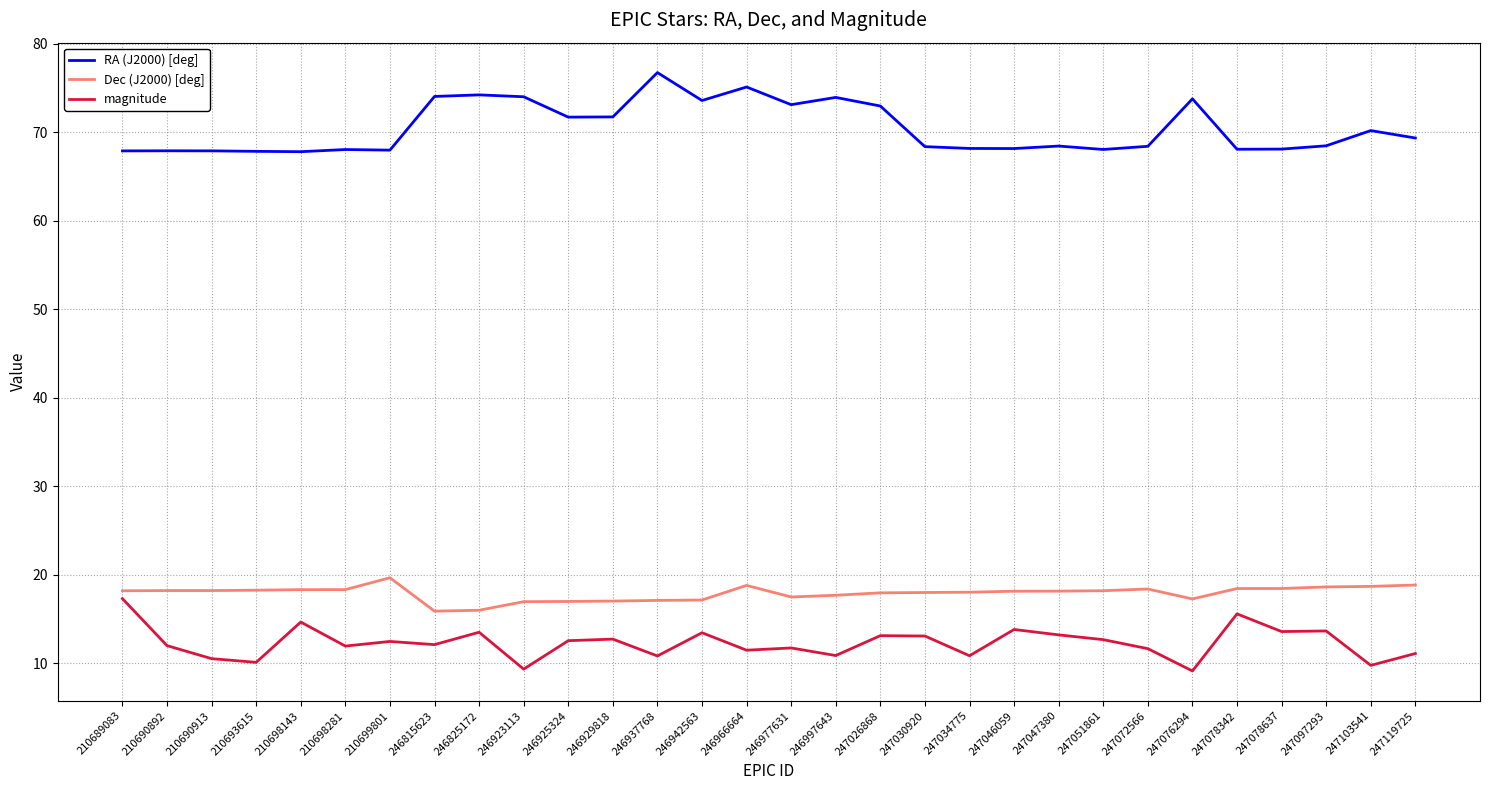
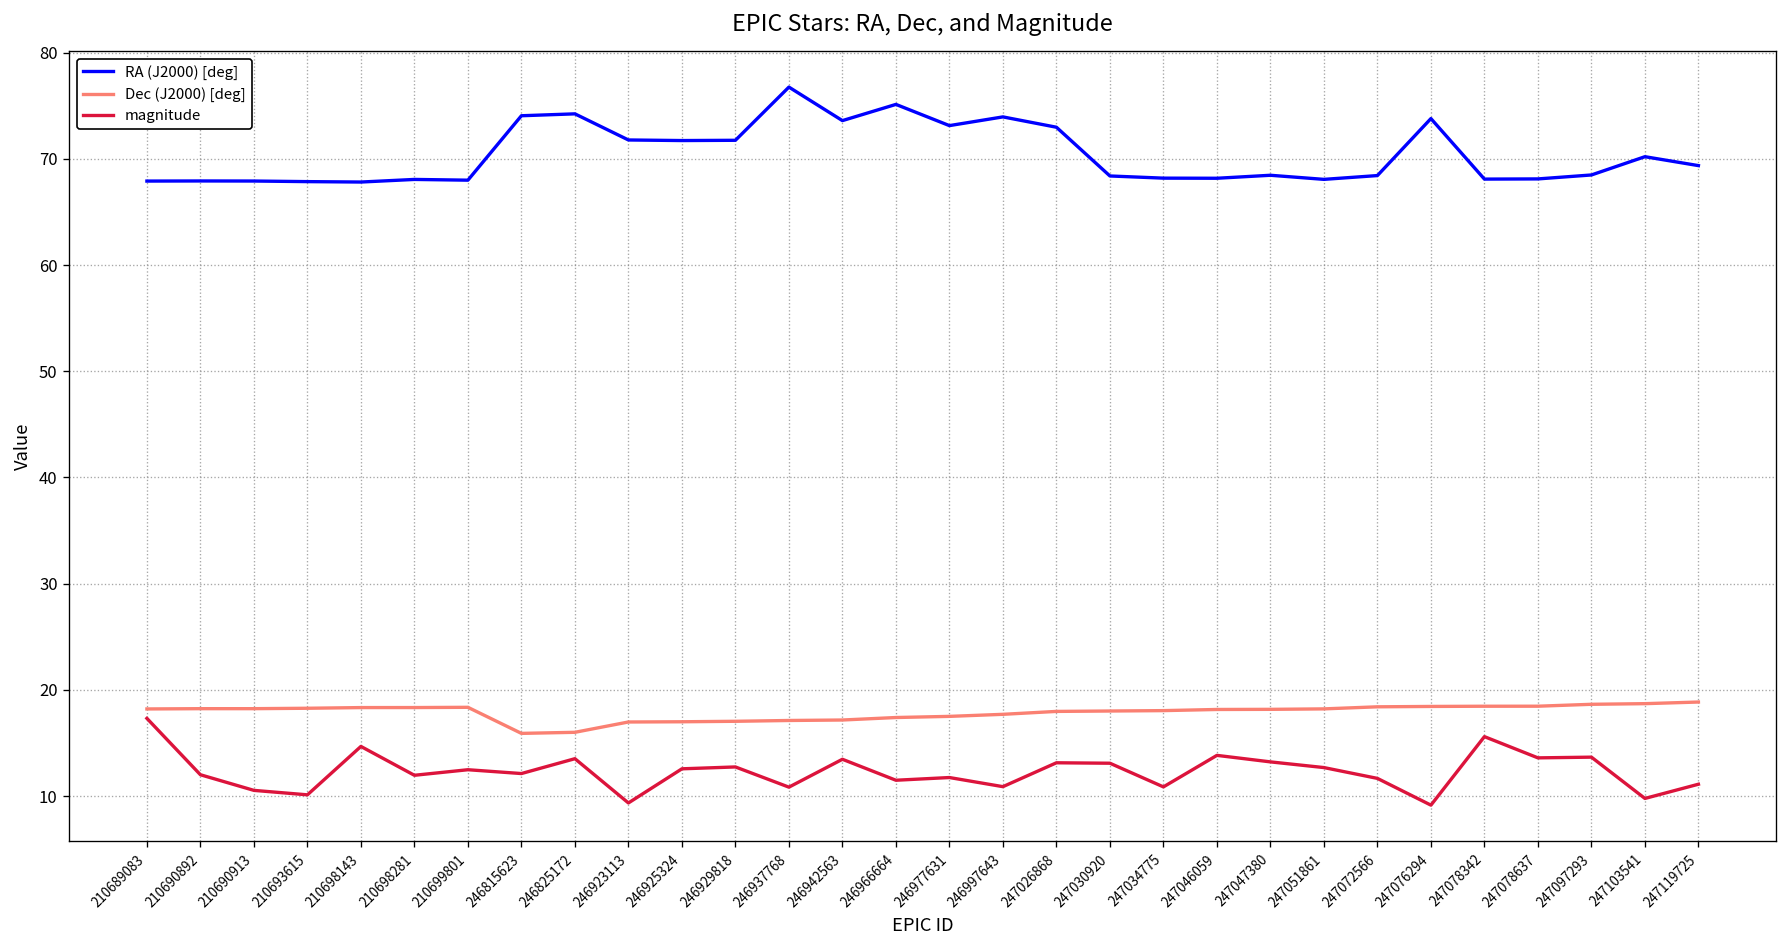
  {
    "RA (J2000) [deg]": {
      "210689083": 68,
      "210690892": 68,
      "210690913": 68,
      "210693615": 68,
      "210698143": 68,
      "210698281": 68,
      "210699801": 68,
      "246815623": 74,
      "246825172": 74,
-     "246923113": 74,
+     "246923113": 72,
      "246925324": 72,
      "246929818": 72,
      "246937768": 77,
      "246942563": 74,
      "246966664": 75,
      "246977631": 73,
      "246997643": 74,
      "247026868": 73,
      "247030920": 68,
      "247034775": 68,
      "247046059": 68,
      "247047380": 68,
      "247051861": 68,
      "247072566": 68,
      "247076294": 74,
      "247078342": 68,
      "247078637": 68,
      "247097293": 68,
      "247103541": 70,
      "247119725": 69
    },
    "Dec (J2000) [deg]": {
      "210689083": 18,
      "210690892": 18,
      "210690913": 18,
      "210693615": 18,
      "210698143": 18,
      "210698281": 18,
-     "210699801": 20,
+     "210699801": 18,
      "246815623": 16,
      "246825172": 16,
      "246923113": 17,
      "246925324": 17,
      "246929818": 17,
      "246937768": 17,
      "246942563": 17,
-     "246966664": 19,
+     "246966664": 17,
      "246977631": 18,
      "246997643": 18,
      "247026868": 18,
      "247030920": 18,
      "247034775": 18,
      "247046059": 18,
      "247047380": 18,
      "247051861": 18,
      "247072566": 18,
-     "247076294": 17,
+     "247076294": 18,
      "247078342": 18,
      "247078637": 18,
      "247097293": 19,
      "247103541": 19,
      "247119725": 19
    },
    "magnitude": {
      "210689083": 17,
      "210690892": 12,
      "210690913": 11,
      "210693615": 10,
      "210698143": 15,
      "210698281": 12,
      "210699801": 12,
      "246815623": 12,
      "246825172": 14,
      "246923113": 9,
      "246925324": 13,
      "246929818": 13,
      "246937768": 11,
      "246942563": 13,
      "246966664": 11,
      "246977631": 12,
      "246997643": 11,
      "247026868": 13,
      "247030920": 13,
      "247034775": 11,
      "247046059": 14,
      "247047380": 13,
      "247051861": 13,
      "247072566": 12,
      "247076294": 9,
      "247078342": 16,
      "247078637": 14,
      "247097293": 14,
      "247103541": 10,
      "247119725": 11
    }
  }
